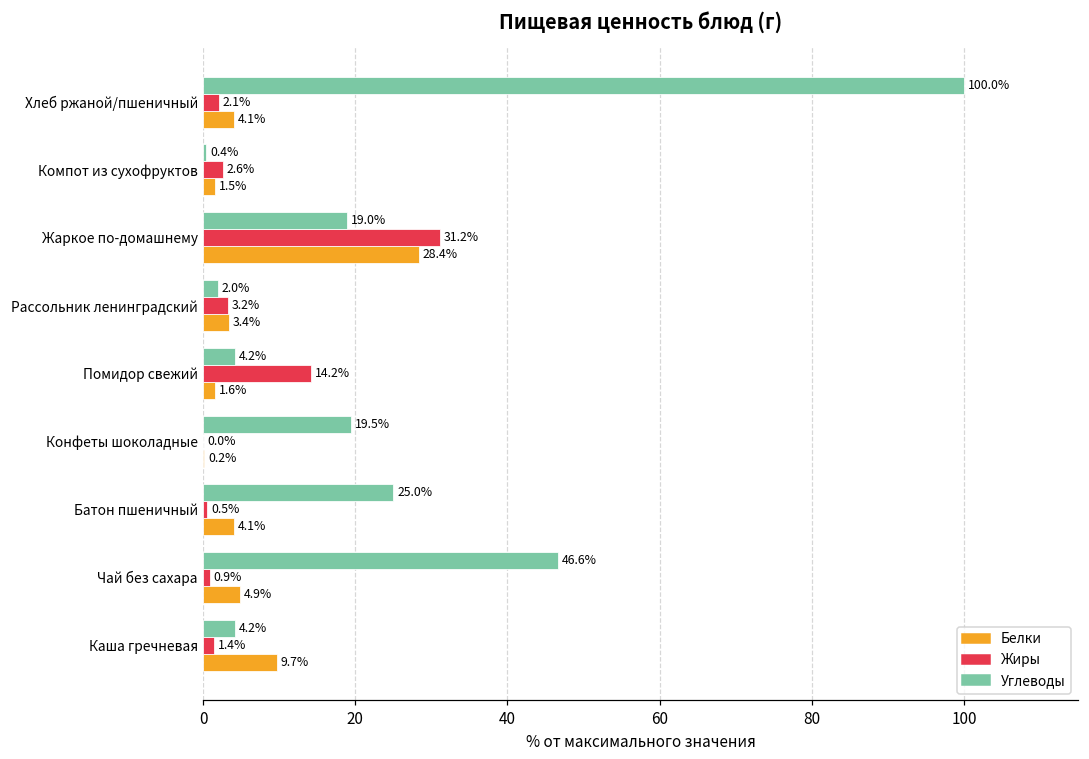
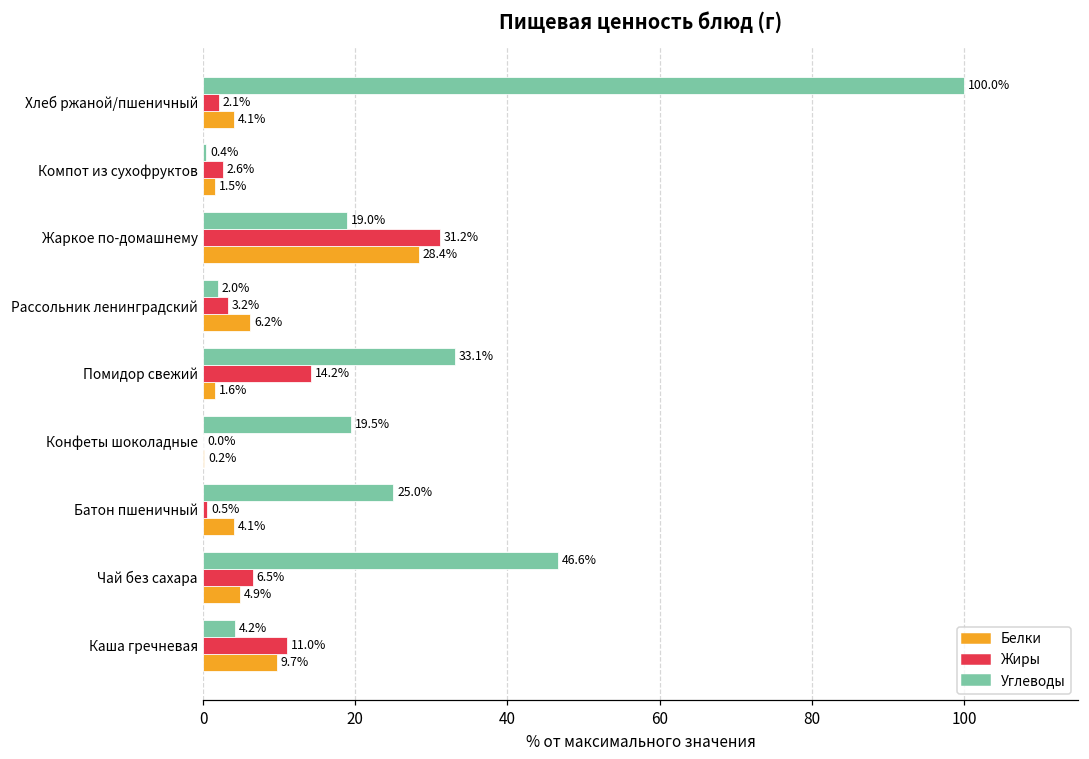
  {
    "Белки": {
      "Хлеб ржаной/пшеничный": "4.1%",
      "Компот из сухофруктов": "1.5%",
      "Жаркое по-домашнему": "28.4%",
-     "Рассольник ленинградский": "3.4%",
+     "Рассольник ленинградский": "6.2%",
      "Помидор свежий": "1.6%",
      "Конфеты шоколадные": "0.2%",
      "Батон пшеничный": "4.1%",
      "Чай без сахара": "4.9%",
      "Каша гречневая": "9.7%"
    },
    "Жиры": {
      "Хлеб ржаной/пшеничный": "2.1%",
      "Компот из сухофруктов": "2.6%",
      "Жаркое по-домашнему": "31.2%",
      "Рассольник ленинградский": "3.2%",
      "Помидор свежий": "14.2%",
      "Конфеты шоколадные": "0.0%",
      "Батон пшеничный": "0.5%",
-     "Чай без сахара": "0.9%",
-     "Каша гречневая": "1.4%"
+     "Чай без сахара": "6.5%",
+     "Каша гречневая": "11.0%"
    },
    "Углеводы": {
      "Хлеб ржаной/пшеничный": "100.0%",
      "Компот из сухофруктов": "0.4%",
      "Жаркое по-домашнему": "19.0%",
      "Рассольник ленинградский": "2.0%",
-     "Помидор свежий": "4.2%",
+     "Помидор свежий": "33.1%",
      "Конфеты шоколадные": "19.5%",
      "Батон пшеничный": "25.0%",
      "Чай без сахара": "46.6%",
      "Каша гречневая": "4.2%"
    }
  }
